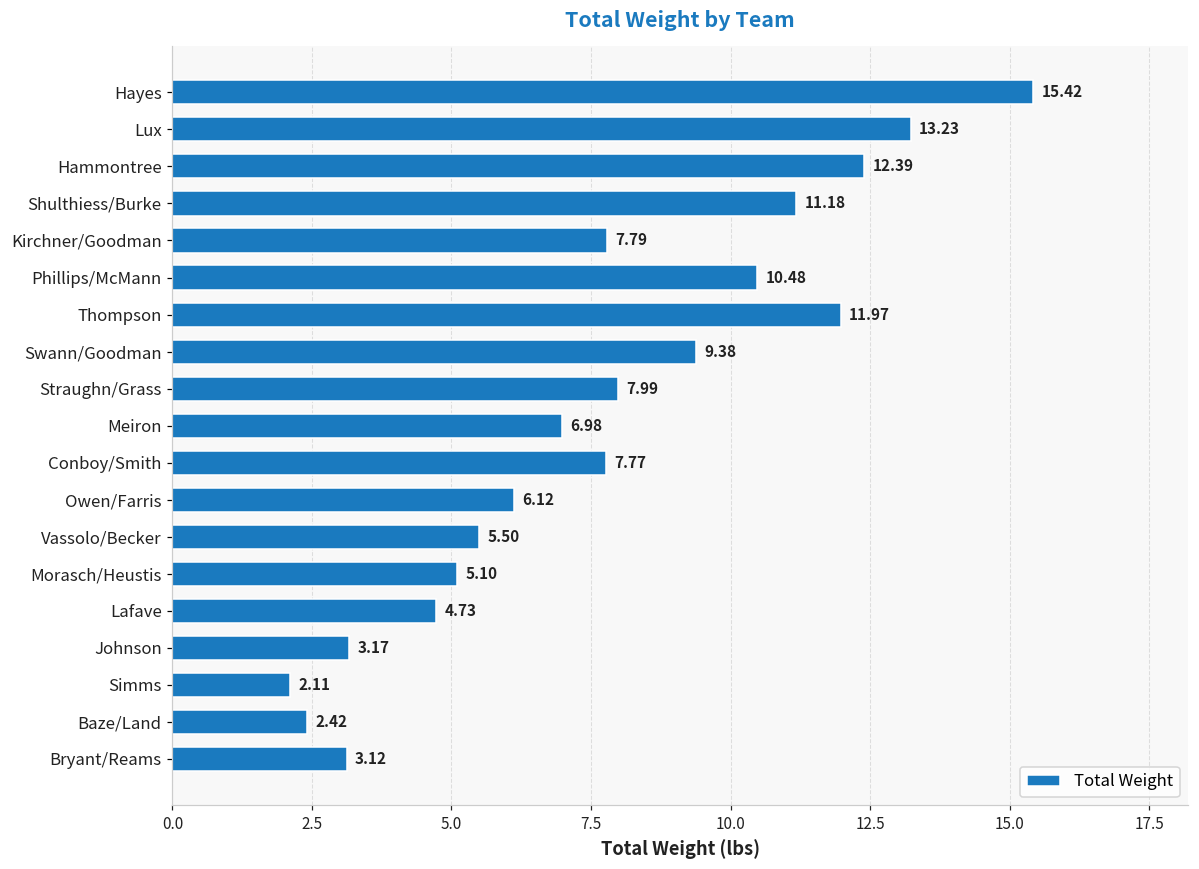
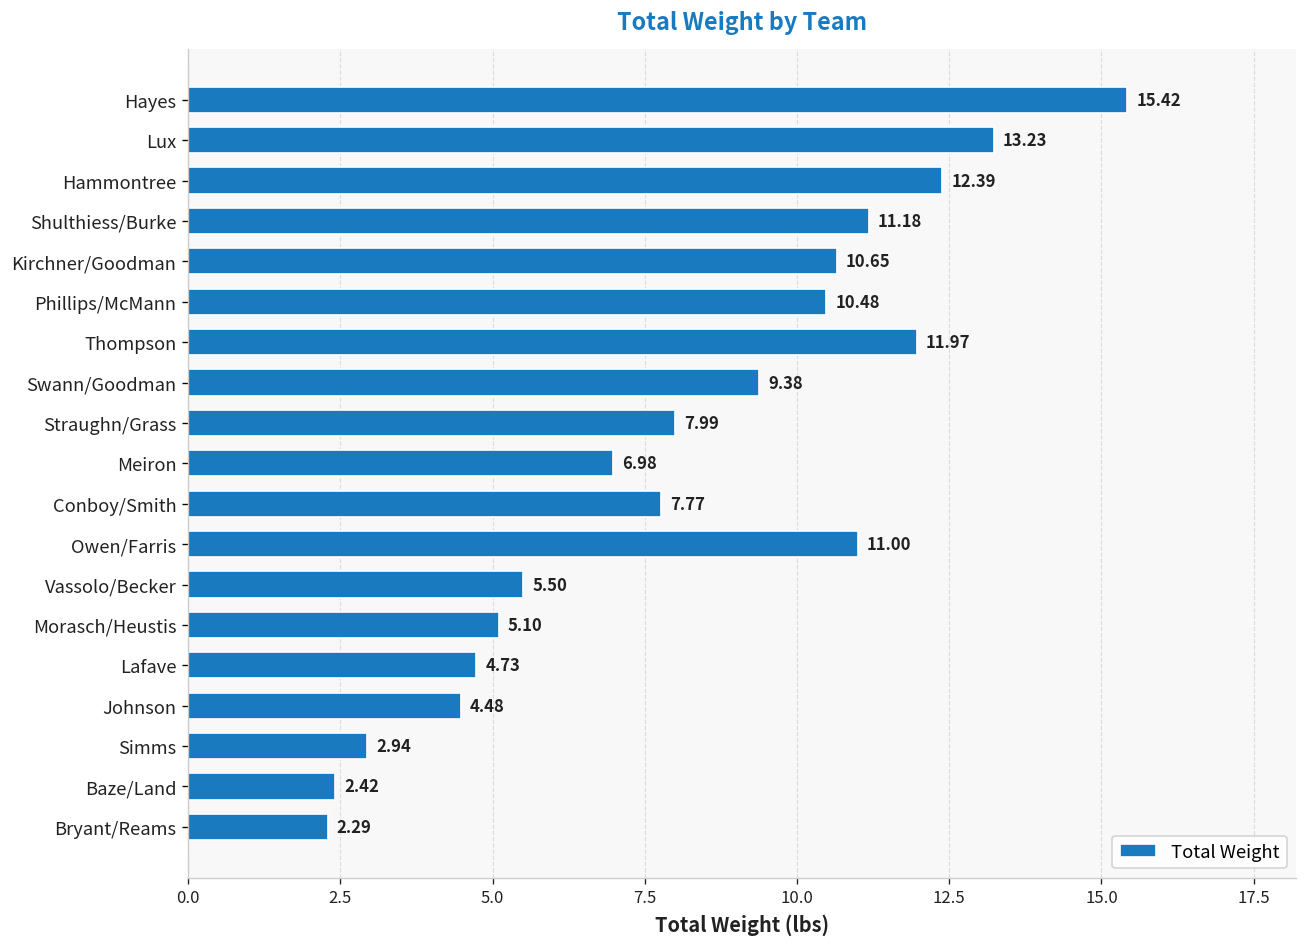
  {
    "Hayes": 15.42,
    "Lux": 13.23,
    "Hammontree": 12.39,
    "Shulthiess/Burke": 11.18,
-   "Kirchner/Goodman": 7.79,
+   "Kirchner/Goodman": 10.65,
    "Phillips/McMann": 10.48,
    "Thompson": 11.97,
    "Swann/Goodman": 9.38,
    "Straughn/Grass": 7.99,
    "Meiron": 6.98,
    "Conboy/Smith": 7.77,
-   "Owen/Farris": 6.12,
+   "Owen/Farris": 11.00,
    "Vassolo/Becker": 5.50,
    "Morasch/Heustis": 5.10,
    "Lafave": 4.73,
-   "Johnson": 3.17,
-   "Simms": 2.11,
+   "Johnson": 4.48,
+   "Simms": 2.94,
    "Baze/Land": 2.42,
-   "Bryant/Reams": 3.12
+   "Bryant/Reams": 2.29
  }
